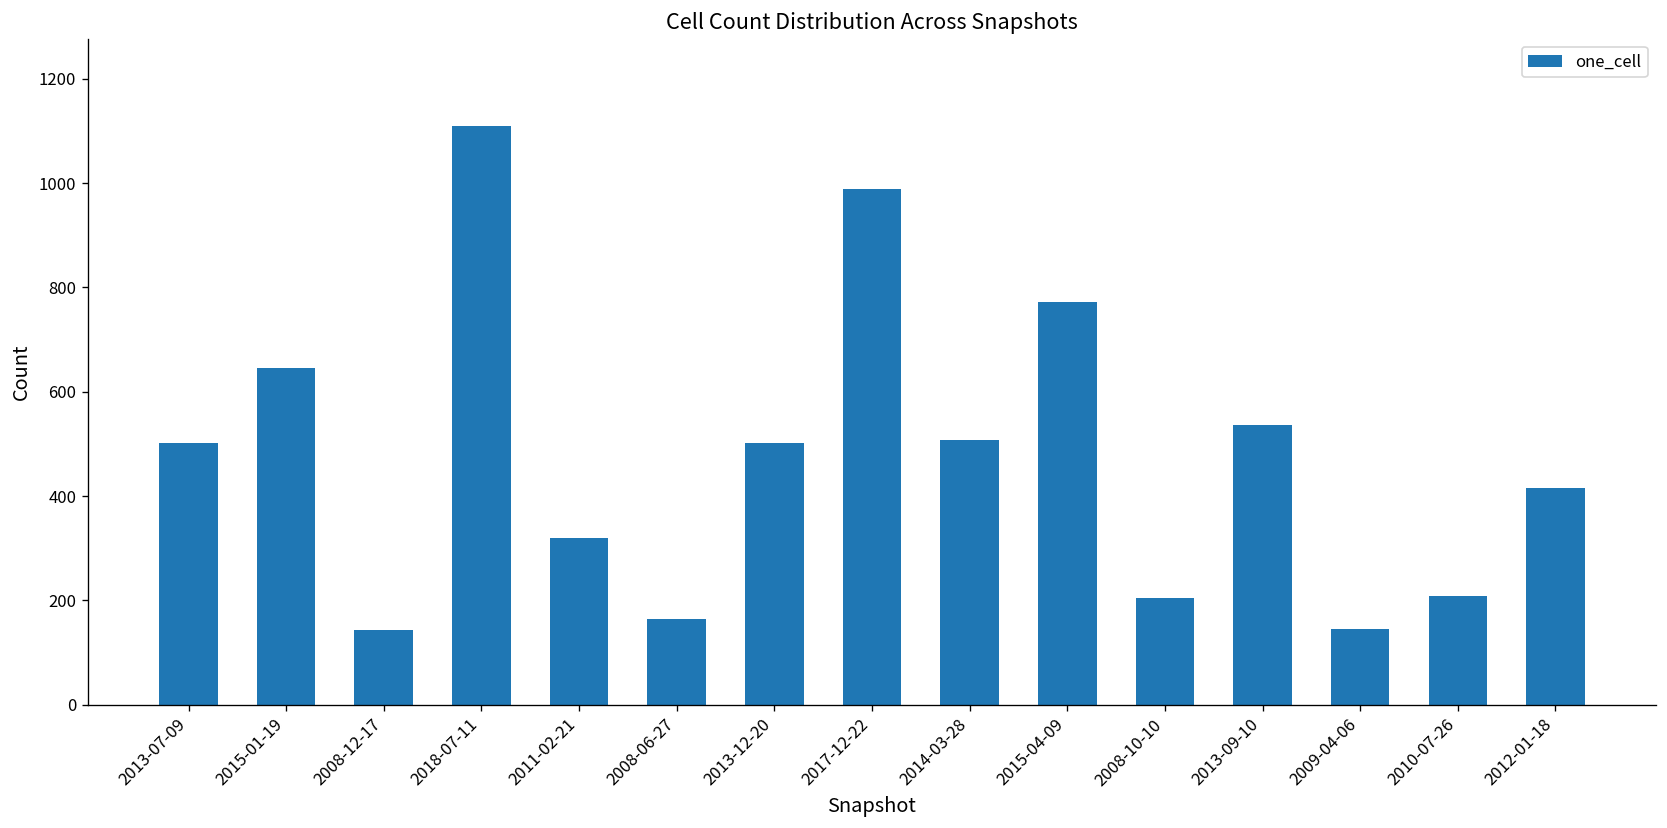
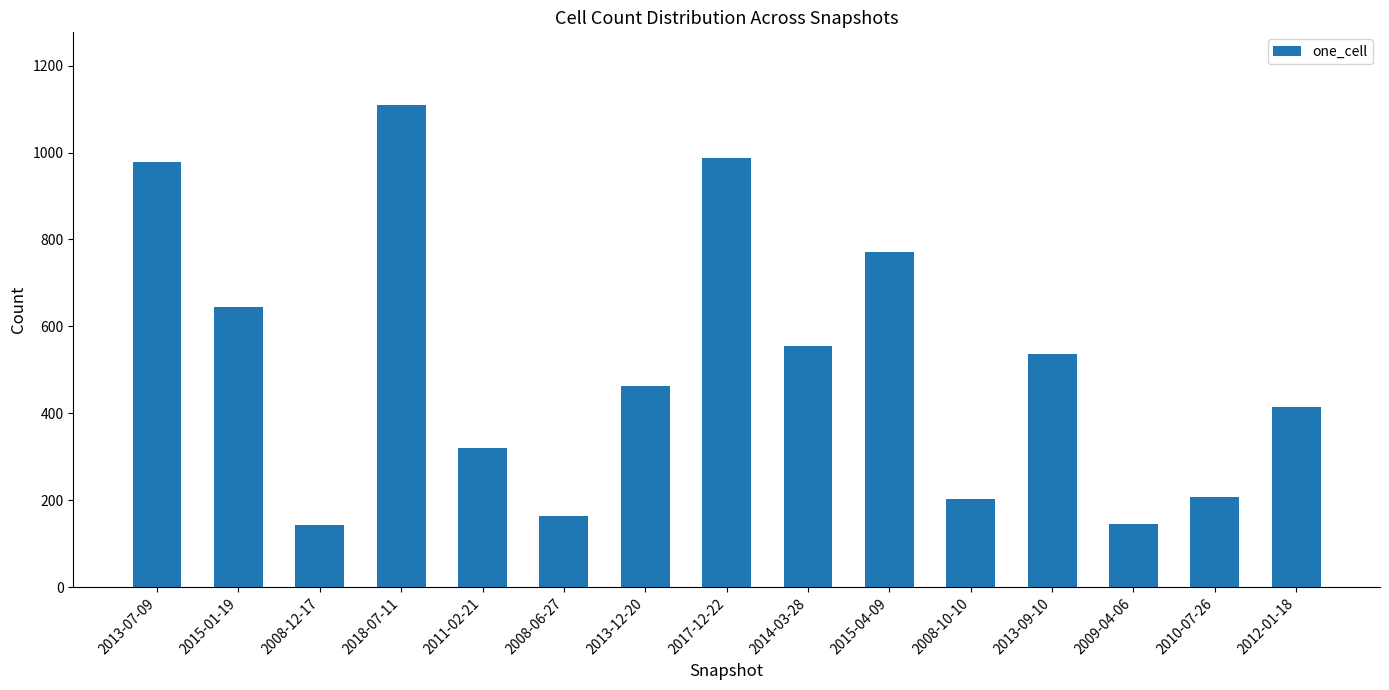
  {
-   "2013-07-09": 500,
+   "2013-07-09": 980,
    "2015-01-19": 650,
    "2008-12-17": 140,
    "2018-07-11": 1110,
    "2011-02-21": 320,
    "2008-06-27": 160,
-   "2013-12-20": 500,
+   "2013-12-20": 460,
    "2017-12-22": 990,
-   "2014-03-28": 510,
+   "2014-03-28": 560,
    "2015-04-09": 770,
    "2008-10-10": 200,
    "2013-09-10": 540,
    "2009-04-06": 150,
    "2010-07-26": 210,
    "2012-01-18": 420
  }
